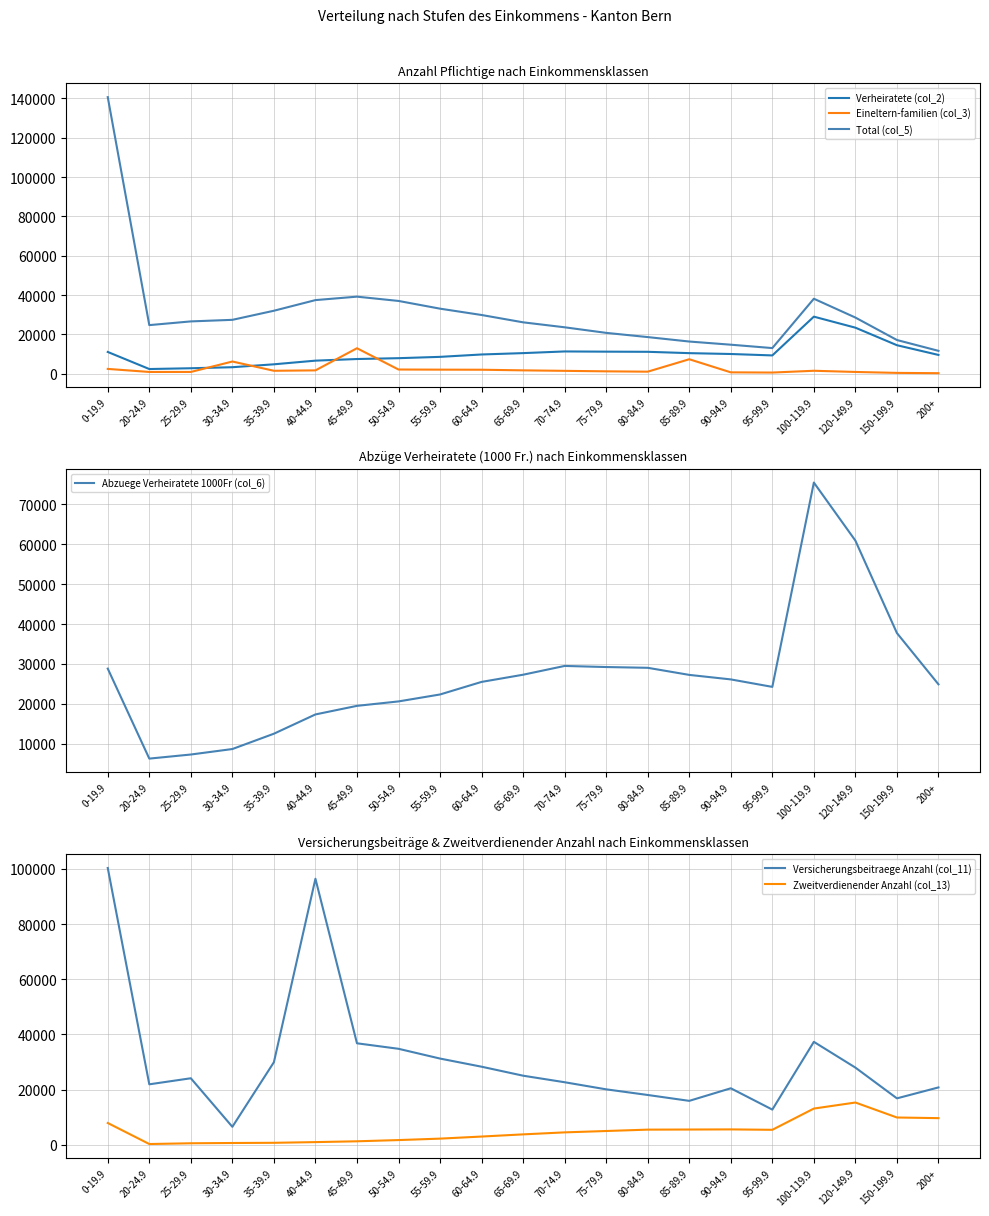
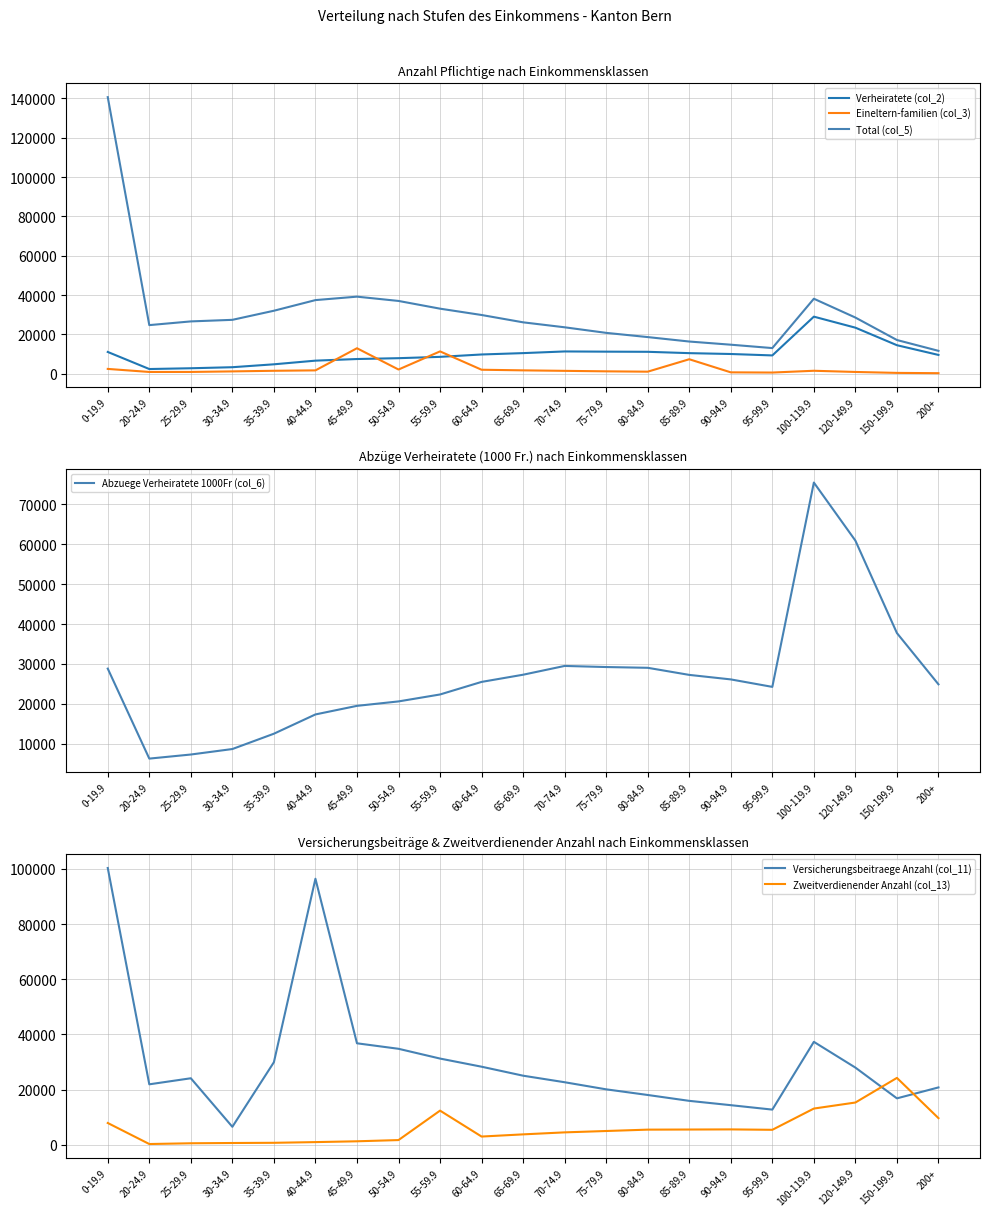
  {
    "Anzahl Pflichtige nach Einkommensklassen": {
      "Eineltern-familien (col_3)": {
        "0-19.9": 2000,
        "20-24.9": 1000,
        "25-29.9": 1000,
-       "30-34.9": 6000,
+       "30-34.9": 1000,
        "35-39.9": 2000,
        "40-44.9": 2000,
        "45-49.9": 13000,
        "50-54.9": 2000,
-       "55-59.9": 2000,
+       "55-59.9": 11000,
        "60-64.9": 2000,
        "65-69.9": 2000,
        "70-74.9": 1000,
        "75-79.9": 1000,
        "80-84.9": 1000,
        "85-89.9": 7000,
        "90-94.9": 1000,
        "95-99.9": 1000,
        "100-119.9": 2000,
        "120-149.9": 1000,
        "150-199.9": 0,
        "200+": 0
      }
    },
    "Abzüge Verheiratete (1000 Fr.) nach Einkommensklassen": {
      "0-19.9": 29000,
      "20-24.9": 6000,
      "25-29.9": 7000,
      "30-34.9": 9000,
      "35-39.9": 12000,
      "40-44.9": 17000,
      "45-49.9": 19000,
      "50-54.9": 21000,
      "55-59.9": 22000,
      "60-64.9": 25000,
      "65-69.9": 27000,
      "70-74.9": 29000,
      "75-79.9": 29000,
      "80-84.9": 29000,
      "85-89.9": 27000,
      "90-94.9": 26000,
      "95-99.9": 24000,
      "100-119.9": 75000,
      "120-149.9": 61000,
      "150-199.9": 38000,
      "200+": 25000
    },
    "Versicherungsbeiträge & Zweitverdienender Anzahl nach Einkommensklassen": {
      "Versicherungsbeitraege Anzahl (col_11)": {
        "0-19.9": 100000,
        "20-24.9": 22000,
        "25-29.9": 24000,
        "30-34.9": 7000,
        "35-39.9": 30000,
        "40-44.9": 96000,
        "45-49.9": 37000,
        "50-54.9": 35000,
        "55-59.9": 31000,
        "60-64.9": 28000,
        "65-69.9": 25000,
        "70-74.9": 23000,
        "75-79.9": 20000,
        "80-84.9": 18000,
        "85-89.9": 16000,
-       "90-94.9": 20000,
+       "90-94.9": 14000,
        "95-99.9": 13000,
        "100-119.9": 37000,
        "120-149.9": 28000,
        "150-199.9": 17000,
        "200+": 21000
      },
      "Zweitverdienender Anzahl (col_13)": {
        "0-19.9": 8000,
        "20-24.9": 0,
        "25-29.9": 1000,
        "30-34.9": 1000,
        "35-39.9": 1000,
        "40-44.9": 1000,
        "45-49.9": 1000,
        "50-54.9": 2000,
-       "55-59.9": 2000,
+       "55-59.9": 12000,
        "60-64.9": 3000,
        "65-69.9": 4000,
        "70-74.9": 5000,
        "75-79.9": 5000,
        "80-84.9": 5000,
        "85-89.9": 6000,
        "90-94.9": 6000,
        "95-99.9": 5000,
        "100-119.9": 13000,
        "120-149.9": 15000,
-       "150-199.9": 10000,
+       "150-199.9": 24000,
        "200+": 10000
      }
    }
  }
